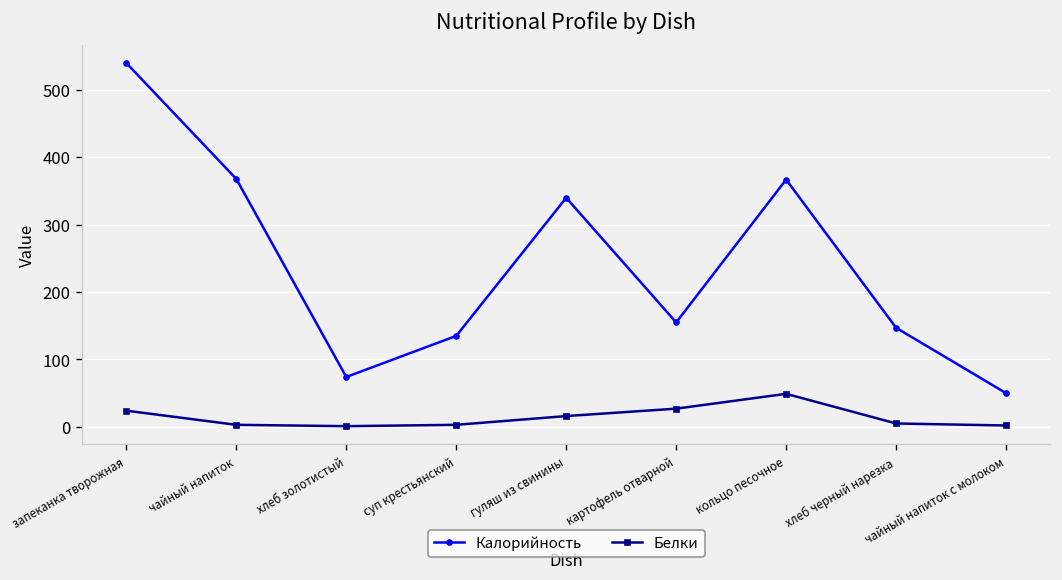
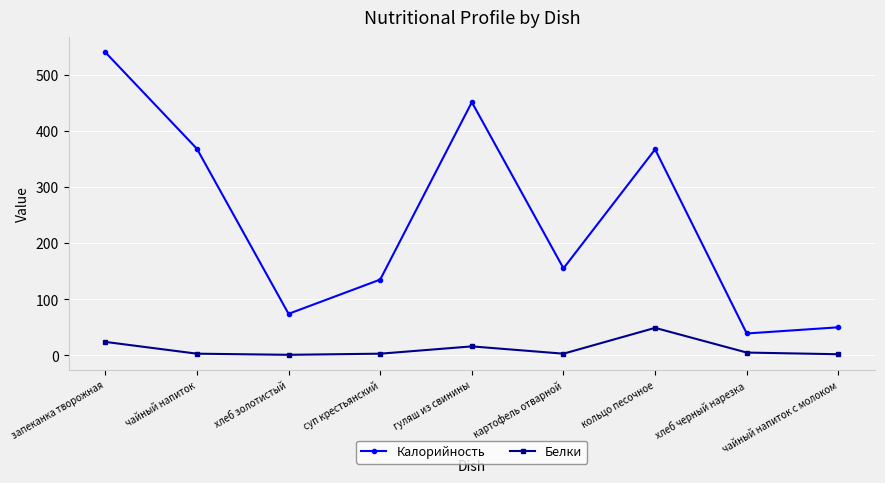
  {
    "Калорийность": {
      "запеканка творожная": 540,
      "чайный напиток": 370,
      "хлеб золотистый": 70,
      "суп крестьянский": 140,
-     "гуляш из свинины": 340,
+     "гуляш из свинины": 450,
      "картофель отварной": 160,
      "кольцо песочное": 370,
-     "хлеб черный нарезка": 150,
+     "хлеб черный нарезка": 40,
      "чайный напиток с молоком": 50
    },
    "Белки": {
      "запеканка творожная": 20,
      "чайный напиток": 0,
      "хлеб золотистый": 0,
      "суп крестьянский": 0,
      "гуляш из свинины": 20,
-     "картофель отварной": 30,
+     "картофель отварной": 0,
      "кольцо песочное": 50,
      "хлеб черный нарезка": 10,
      "чайный напиток с молоком": 0
    }
  }
